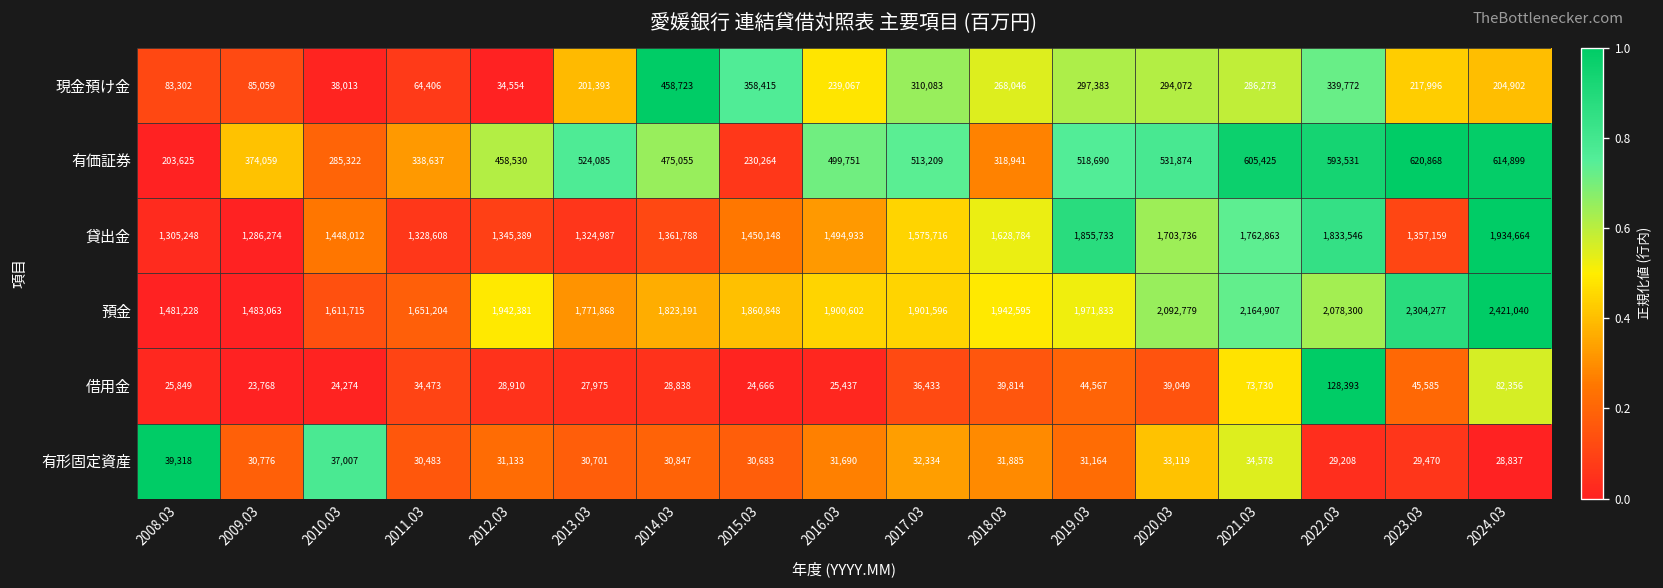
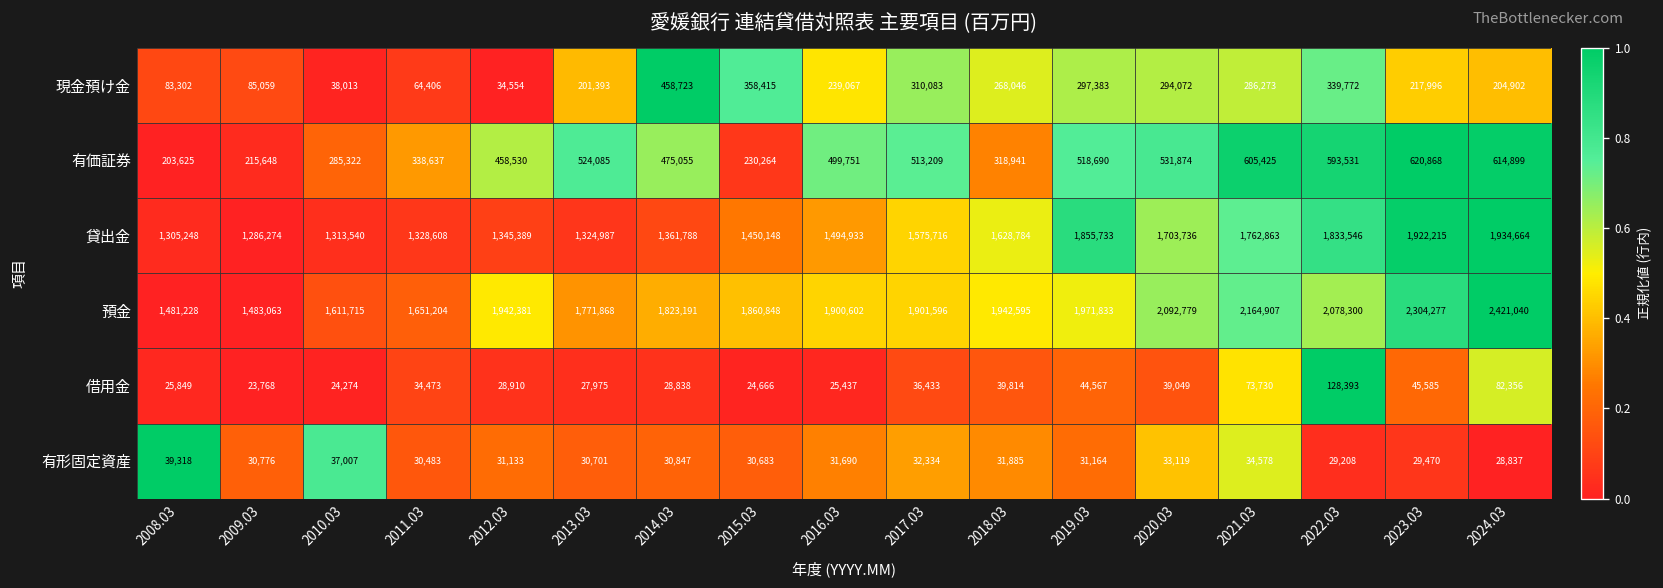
  {
    "現金預け金": {
      "2008.03": "83,302",
      "2009.03": "85,059",
      "2010.03": "38,013",
      "2011.03": "64,406",
      "2012.03": "34,554",
      "2013.03": "201,393",
      "2014.03": "458,723",
      "2015.03": "358,415",
      "2016.03": "239,067",
      "2017.03": "310,083",
      "2018.03": "268,046",
      "2019.03": "297,383",
      "2020.03": "294,072",
      "2021.03": "286,273",
      "2022.03": "339,772",
      "2023.03": "217,996",
      "2024.03": "204,902"
    },
    "有価証券": {
      "2008.03": "203,625",
-     "2009.03": "374,059",
+     "2009.03": "215,648",
      "2010.03": "285,322",
      "2011.03": "338,637",
      "2012.03": "458,530",
      "2013.03": "524,085",
      "2014.03": "475,055",
      "2015.03": "230,264",
      "2016.03": "499,751",
      "2017.03": "513,209",
      "2018.03": "318,941",
      "2019.03": "518,690",
      "2020.03": "531,874",
      "2021.03": "605,425",
      "2022.03": "593,531",
      "2023.03": "620,868",
      "2024.03": "614,899"
    },
    "貸出金": {
      "2008.03": "1,305,248",
      "2009.03": "1,286,274",
-     "2010.03": "1,448,012",
+     "2010.03": "1,313,540",
      "2011.03": "1,328,608",
      "2012.03": "1,345,389",
      "2013.03": "1,324,987",
      "2014.03": "1,361,788",
      "2015.03": "1,450,148",
      "2016.03": "1,494,933",
      "2017.03": "1,575,716",
      "2018.03": "1,628,784",
      "2019.03": "1,855,733",
      "2020.03": "1,703,736",
      "2021.03": "1,762,863",
      "2022.03": "1,833,546",
-     "2023.03": "1,357,159",
+     "2023.03": "1,922,215",
      "2024.03": "1,934,664"
    },
    "預金": {
      "2008.03": "1,481,228",
      "2009.03": "1,483,063",
      "2010.03": "1,611,715",
      "2011.03": "1,651,204",
      "2012.03": "1,942,381",
      "2013.03": "1,771,868",
      "2014.03": "1,823,191",
      "2015.03": "1,860,848",
      "2016.03": "1,900,602",
      "2017.03": "1,901,596",
      "2018.03": "1,942,595",
      "2019.03": "1,971,833",
      "2020.03": "2,092,779",
      "2021.03": "2,164,907",
      "2022.03": "2,078,300",
      "2023.03": "2,304,277",
      "2024.03": "2,421,040"
    },
    "借用金": {
      "2008.03": "25,849",
      "2009.03": "23,768",
      "2010.03": "24,274",
      "2011.03": "34,473",
      "2012.03": "28,910",
      "2013.03": "27,975",
      "2014.03": "28,838",
      "2015.03": "24,666",
      "2016.03": "25,437",
      "2017.03": "36,433",
      "2018.03": "39,814",
      "2019.03": "44,567",
      "2020.03": "39,049",
      "2021.03": "73,730",
      "2022.03": "128,393",
      "2023.03": "45,585",
      "2024.03": "82,356"
    },
    "有形固定資産": {
      "2008.03": "39,318",
      "2009.03": "30,776",
      "2010.03": "37,007",
      "2011.03": "30,483",
      "2012.03": "31,133",
      "2013.03": "30,701",
      "2014.03": "30,847",
      "2015.03": "30,683",
      "2016.03": "31,690",
      "2017.03": "32,334",
      "2018.03": "31,885",
      "2019.03": "31,164",
      "2020.03": "33,119",
      "2021.03": "34,578",
      "2022.03": "29,208",
      "2023.03": "29,470",
      "2024.03": "28,837"
    }
  }
